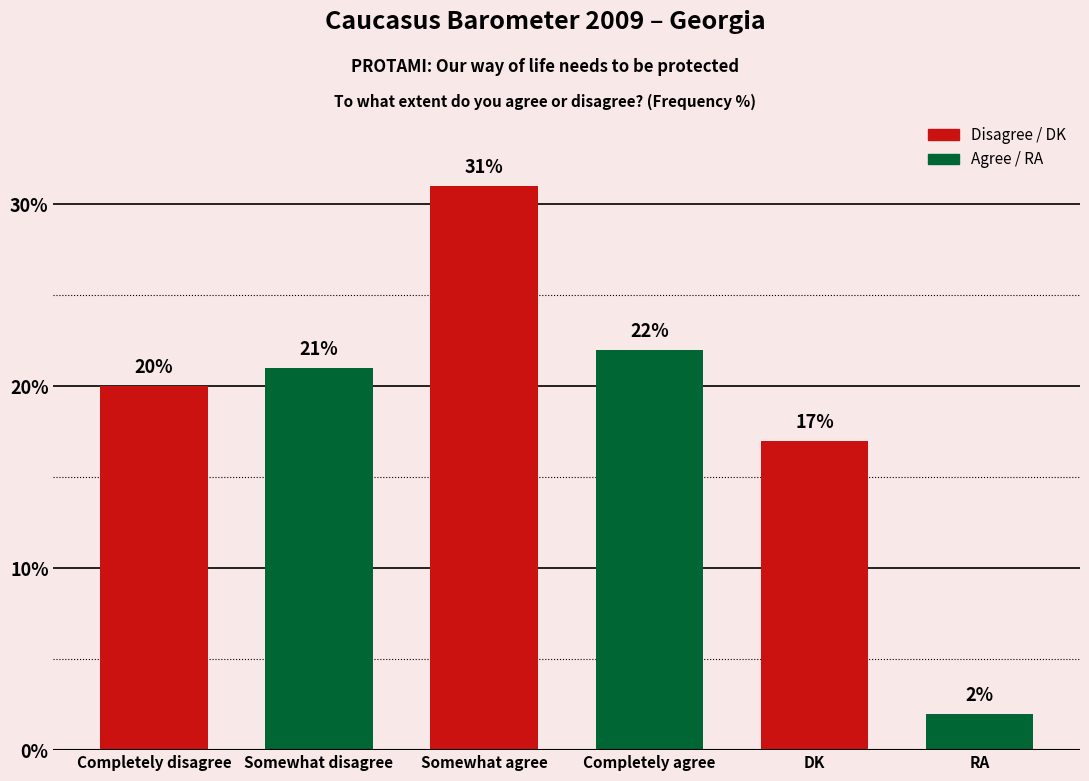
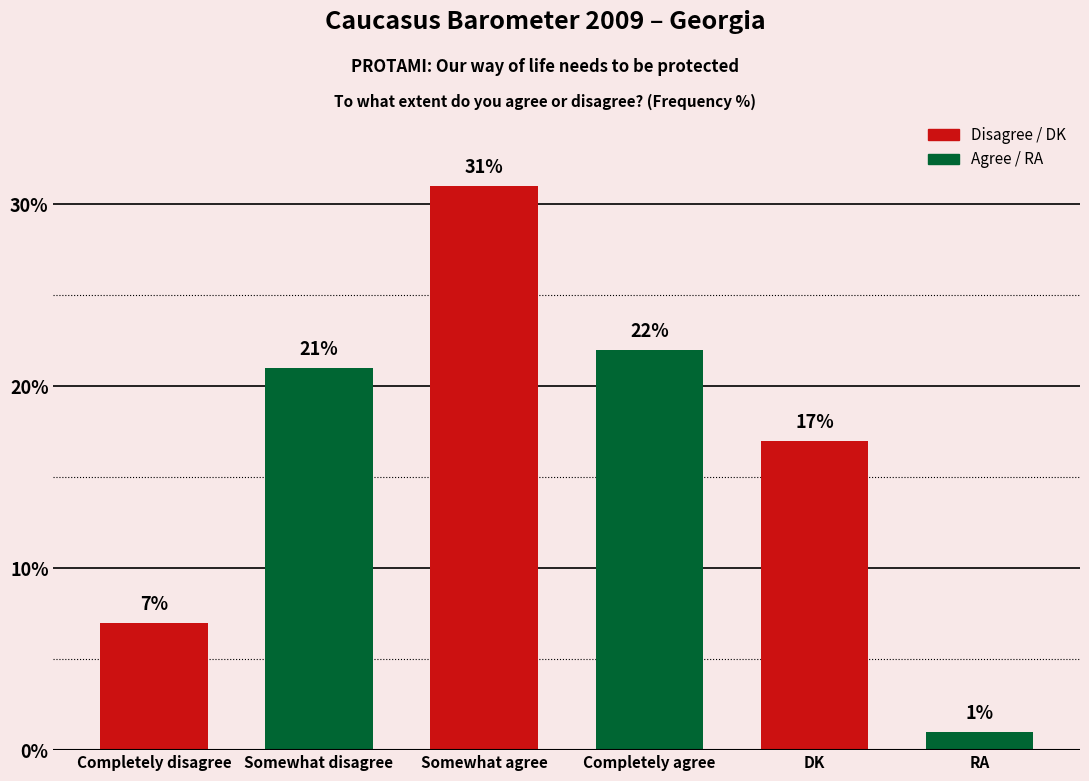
  {
-   "Completely disagree": "20%",
+   "Completely disagree": "7%",
    "Somewhat disagree": "21%",
    "Somewhat agree": "31%",
    "Completely agree": "22%",
    "DK": "17%",
-   "RA": "2%"
+   "RA": "1%"
  }
